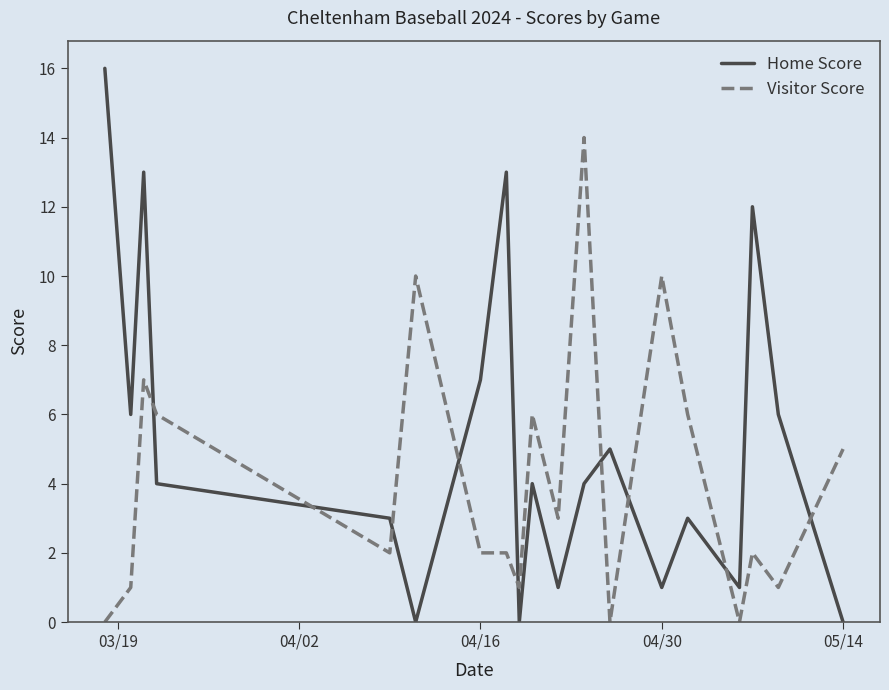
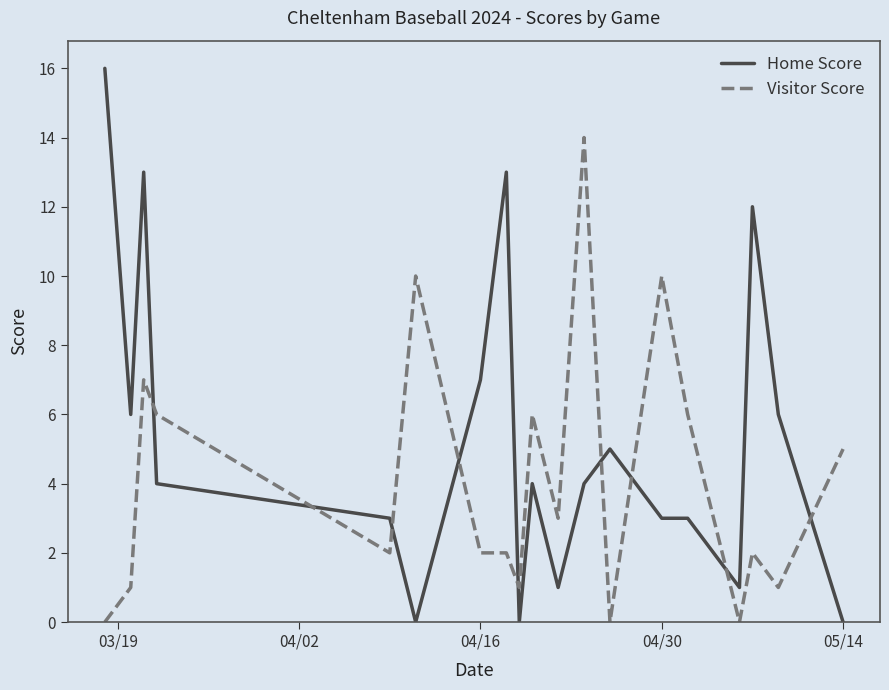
  {
    "Home Score": {
      "04/16": 7,
-     "04/30": 1,
+     "04/30": 3,
      "05/14": 0
    },
    "Visitor Score": {
      "04/16": 2,
      "04/30": 10,
      "05/14": 5
    }
  }
